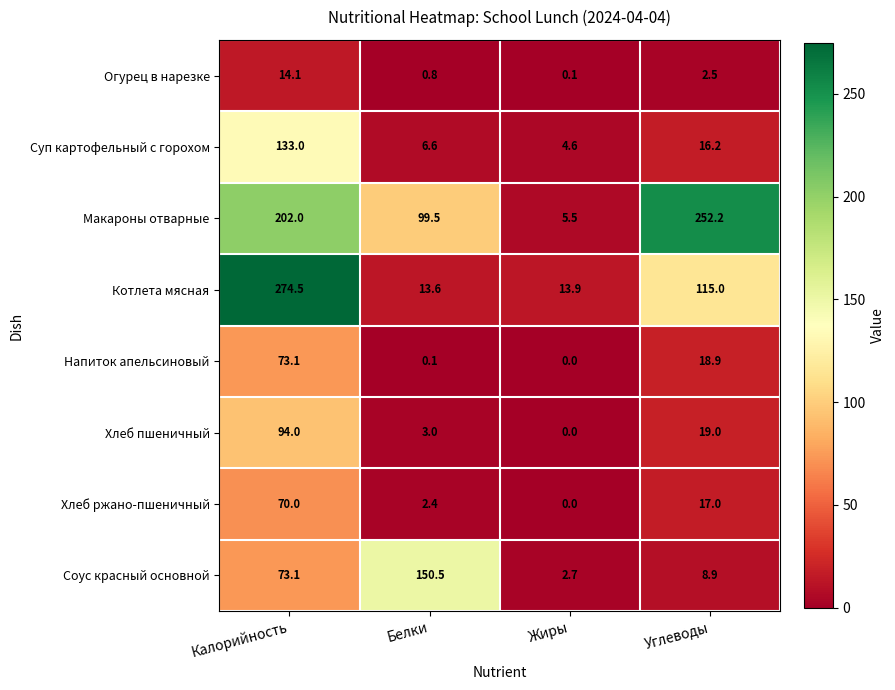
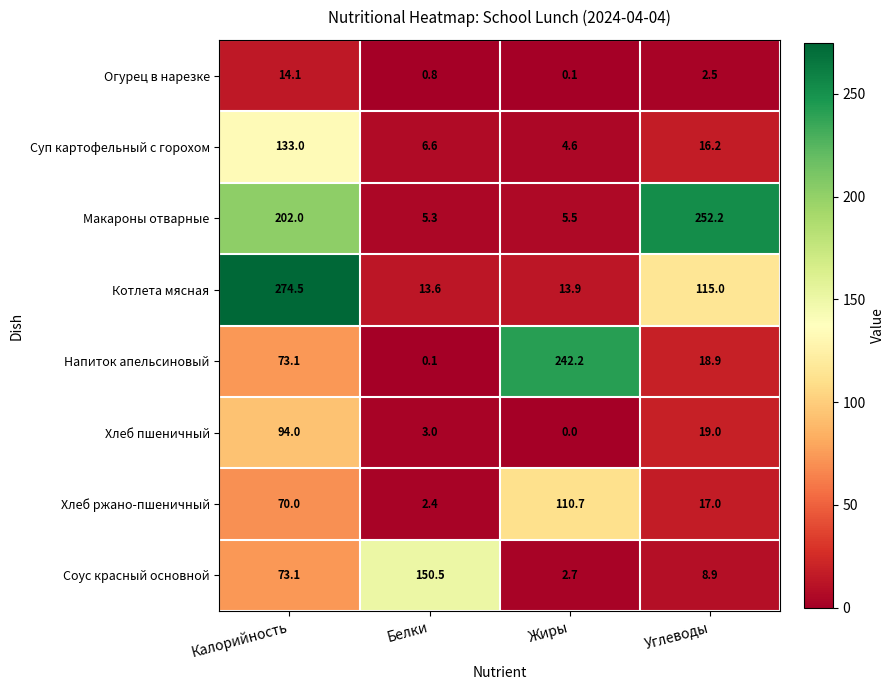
  {
    "Огурец в нарезке": {
      "Калорийность": 14.1,
      "Белки": 0.8,
      "Жиры": 0.1,
      "Углеводы": 2.5
    },
    "Суп картофельный с горохом": {
      "Калорийность": 133.0,
      "Белки": 6.6,
      "Жиры": 4.6,
      "Углеводы": 16.2
    },
    "Макароны отварные": {
      "Калорийность": 202.0,
-     "Белки": 99.5,
+     "Белки": 5.3,
      "Жиры": 5.5,
      "Углеводы": 252.2
    },
    "Котлета мясная": {
      "Калорийность": 274.5,
      "Белки": 13.6,
      "Жиры": 13.9,
      "Углеводы": 115.0
    },
    "Напиток апельсиновый": {
      "Калорийность": 73.1,
      "Белки": 0.1,
-     "Жиры": 0.0,
+     "Жиры": 242.2,
      "Углеводы": 18.9
    },
    "Хлеб пшеничный": {
      "Калорийность": 94.0,
      "Белки": 3.0,
      "Жиры": 0.0,
      "Углеводы": 19.0
    },
    "Хлеб ржано-пшеничный": {
      "Калорийность": 70.0,
      "Белки": 2.4,
-     "Жиры": 0.0,
+     "Жиры": 110.7,
      "Углеводы": 17.0
    },
    "Соус красный основной": {
      "Калорийность": 73.1,
      "Белки": 150.5,
      "Жиры": 2.7,
      "Углеводы": 8.9
    }
  }
